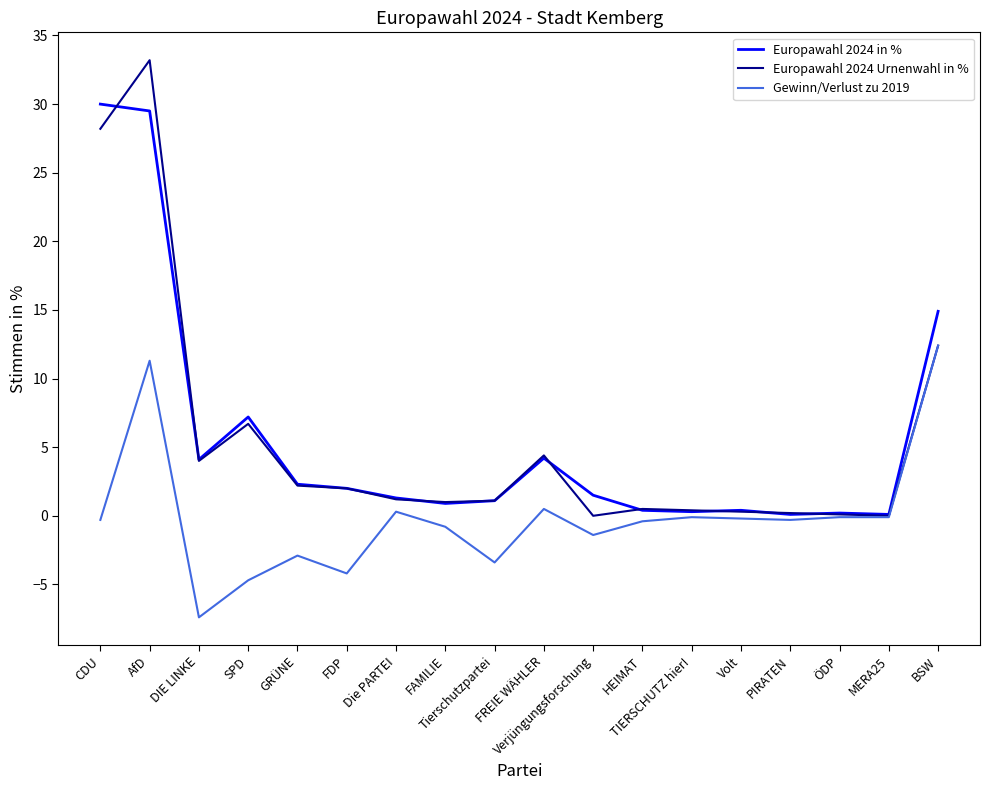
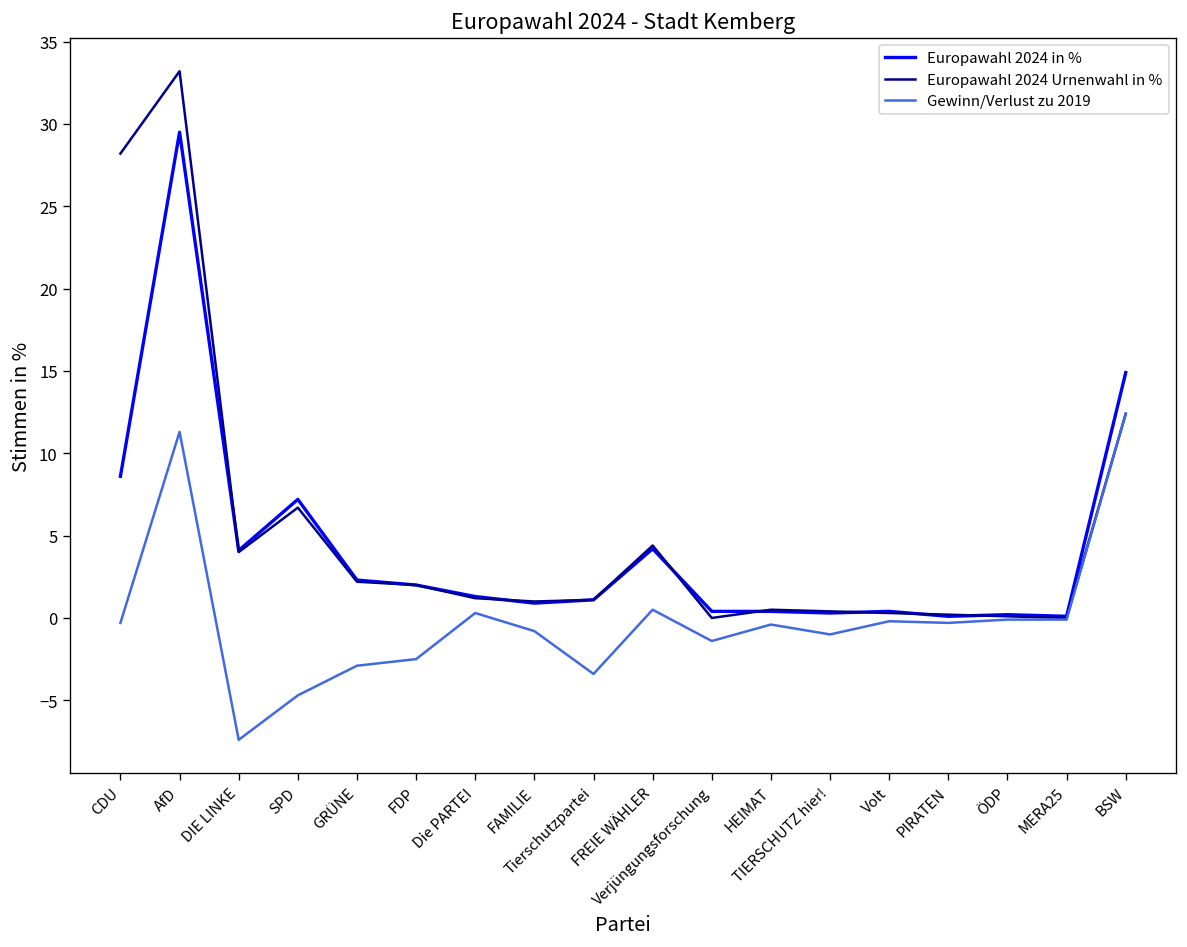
  {
    "Europawahl 2024 in %": {
-     "CDU": 30.0,
+     "CDU": 8.6,
      "AfD": 29.5,
      "SPD": 7.2,
      "FREIE WÄHLER": 4.2,
-     "Verjüngungsforschung": 1.5,
+     "Verjüngungsforschung": 0.4,
      "BSW": 14.9
    },
    "Europawahl 2024 Urnenwahl in %": {
      "CDU": 28.2,
      "AfD": 33.2,
      "SPD": 6.7,
      "FREIE WÄHLER": 4.4,
      "Verjüngungsforschung": 0.0
    },
    "Gewinn/Verlust zu 2019": {
      "CDU": -0.3,
      "AfD": 11.3,
      "DIE LINKE": -7.4,
      "SPD": -4.7,
      "GRÜNE": -2.9,
-     "FDP": -4.2,
+     "FDP": -2.5,
      "Die PARTEI": 0.3,
      "FAMILIE": -0.8,
      "Tierschutzpartei": -3.4,
      "FREIE WÄHLER": 0.5,
      "Verjüngungsforschung": -1.4,
      "HEIMAT": -0.4,
-     "TIERSCHUTZ hier!": -0.1,
+     "TIERSCHUTZ hier!": -1.0,
      "Volt": -0.2,
      "PIRATEN": -0.3,
      "ÖDP": -0.1
    }
  }
